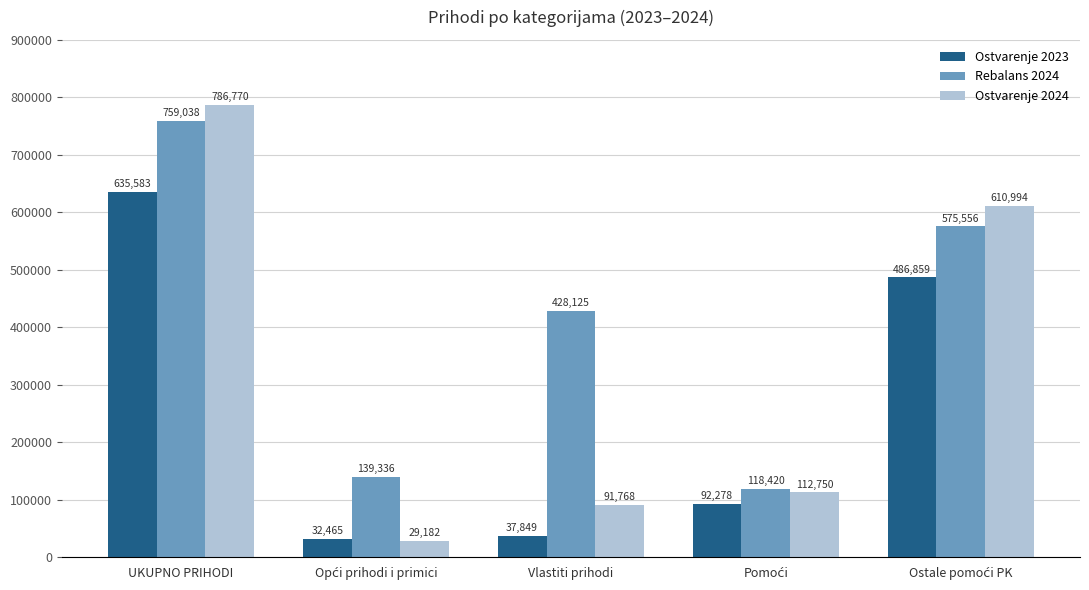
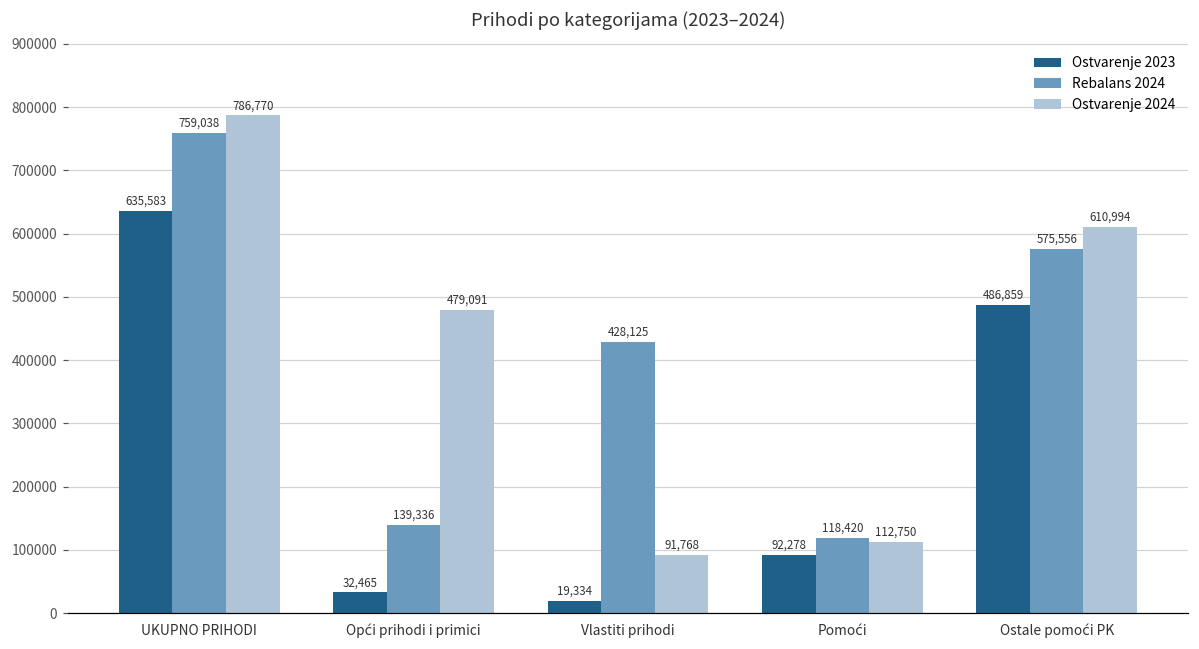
  {
    "Ostvarenje 2023": {
      "UKUPNO PRIHODI": "635,583",
      "Opći prihodi i primici": "32,465",
-     "Vlastiti prihodi": "37,849",
+     "Vlastiti prihodi": "19,334",
      "Pomoći": "92,278",
      "Ostale pomoći PK": "486,859"
    },
    "Rebalans 2024": {
      "UKUPNO PRIHODI": "759,038",
      "Opći prihodi i primici": "139,336",
      "Vlastiti prihodi": "428,125",
      "Pomoći": "118,420",
      "Ostale pomoći PK": "575,556"
    },
    "Ostvarenje 2024": {
      "UKUPNO PRIHODI": "786,770",
-     "Opći prihodi i primici": "29,182",
+     "Opći prihodi i primici": "479,091",
      "Vlastiti prihodi": "91,768",
      "Pomoći": "112,750",
      "Ostale pomoći PK": "610,994"
    }
  }
